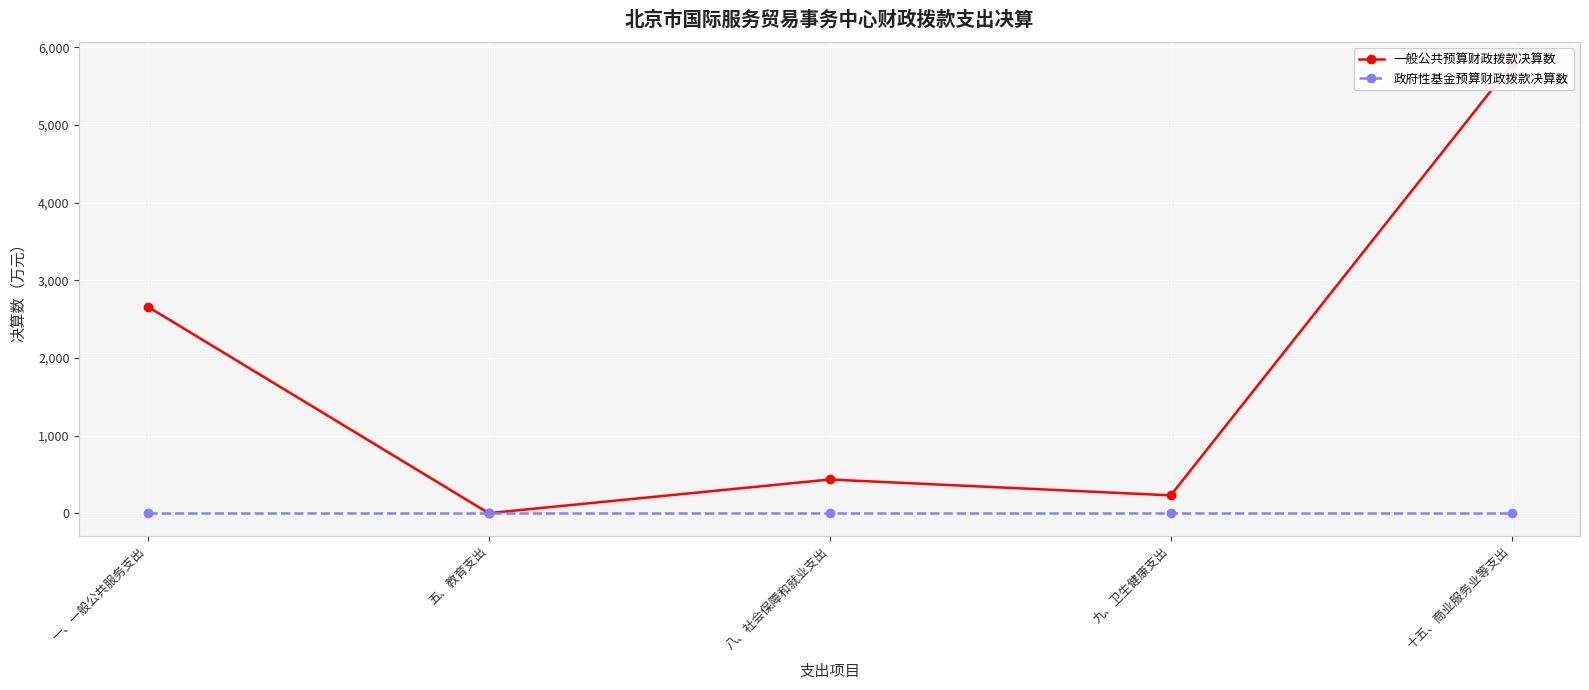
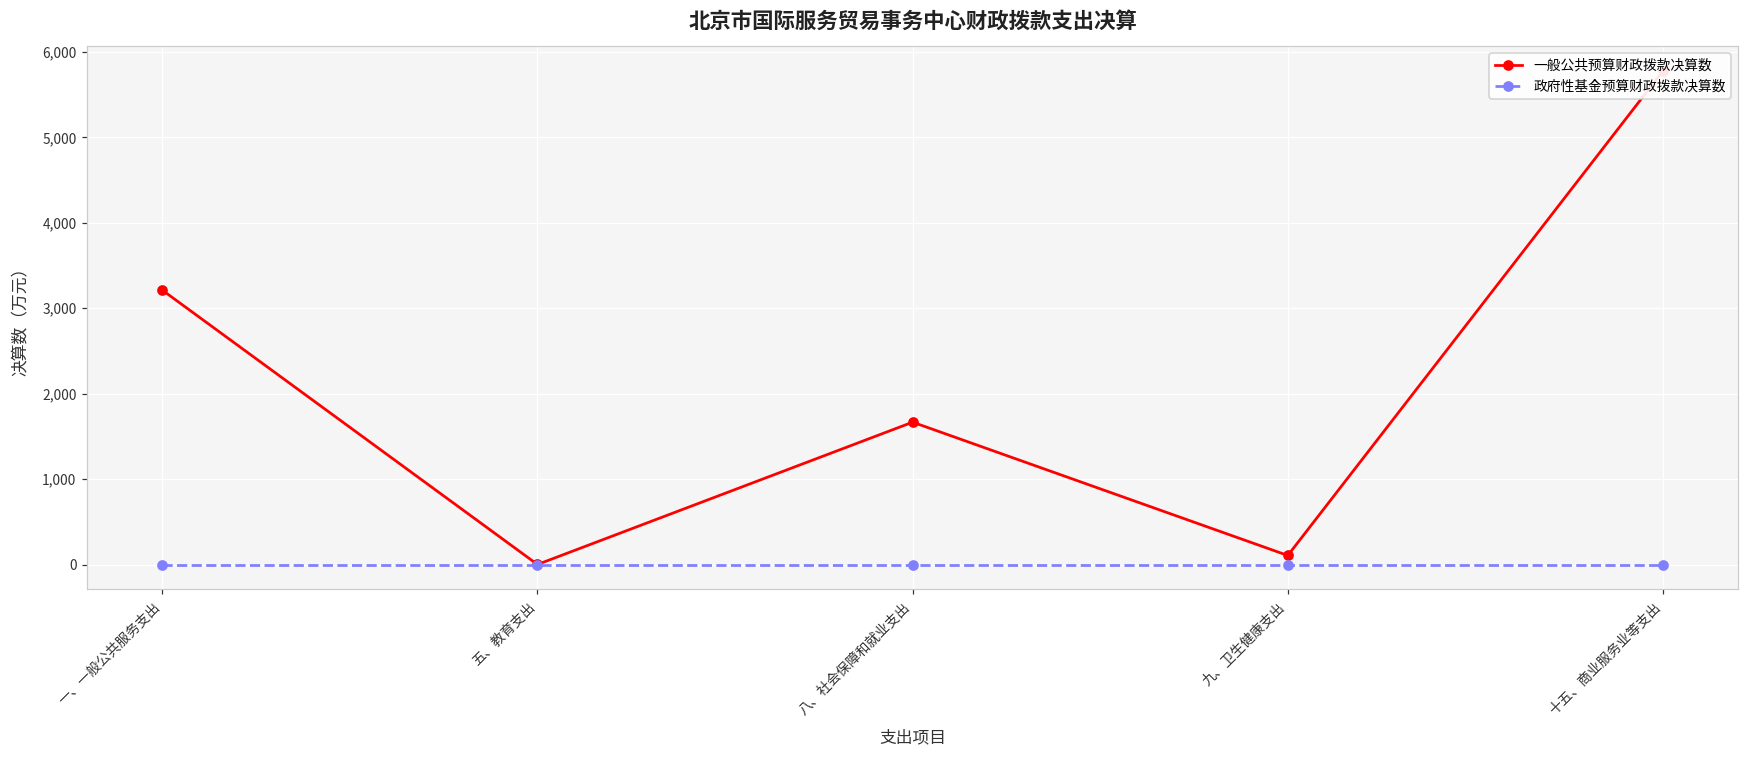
  {
    "一般公共预算财政拨款决算数": {
-     "一、一般公共服务支出": "2,700",
-     "八、社会保障和就业支出": "400",
-     "九、卫生健康支出": "200"
+     "一、一般公共服务支出": "3,200",
+     "八、社会保障和就业支出": "1,700",
+     "九、卫生健康支出": "100"
    },
    "政府性基金预算财政拨款决算数": {
      "一、一般公共服务支出": "0",
      "八、社会保障和就业支出": "0",
      "九、卫生健康支出": "0",
      "十五、商业服务业等支出": "0"
    }
  }
